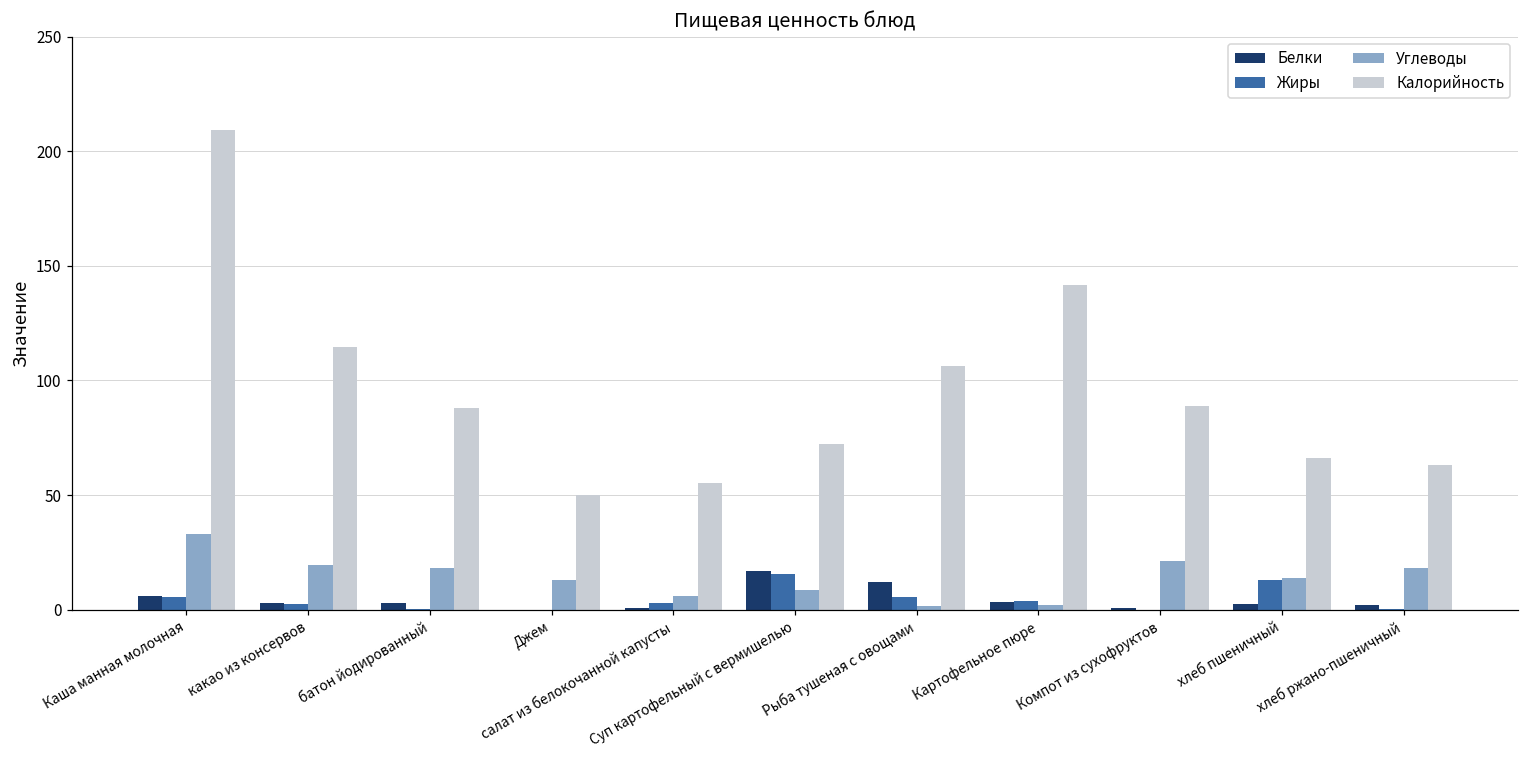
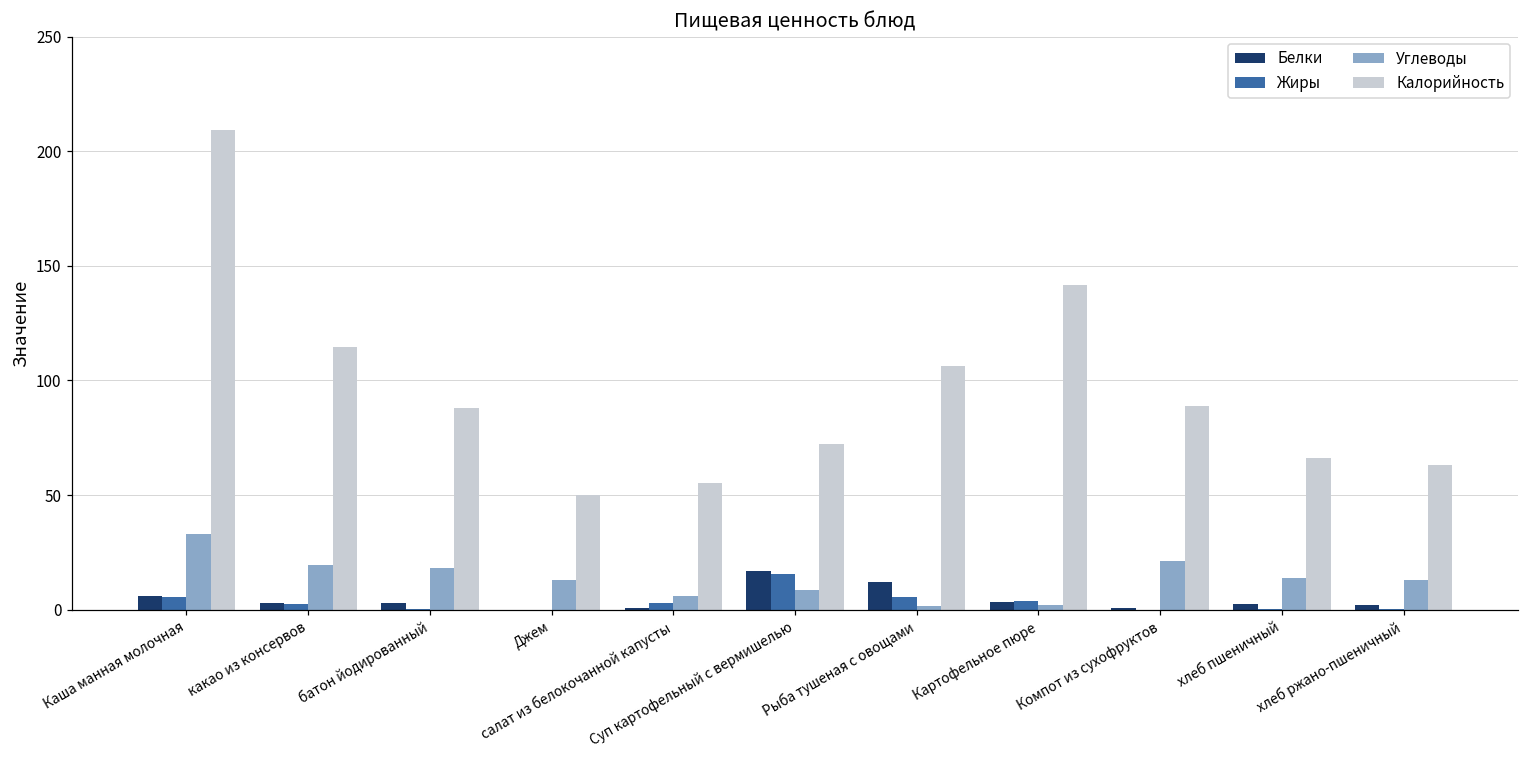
  {
    "Белки": {
      "Каша манная молочная": 6,
      "какао из консервов": 3,
      "батон йодированный": 3,
      "Суп картофельный с вермишелью": 17,
      "Рыба тушеная с овощами": 12,
      "Картофельное пюре": 3,
      "хлеб пшеничный": 2,
      "хлеб ржано-пшеничный": 2
    },
    "Жиры": {
      "Каша манная молочная": 6,
      "какао из консервов": 3,
      "Джем": 0,
      "салат из белокочанной капусты": 3,
      "Суп картофельный с вермишелью": 15,
      "Рыба тушеная с овощами": 6,
      "Картофельное пюре": 4,
-     "хлеб пшеничный": 13
+     "хлеб пшеничный": 0
    },
    "Углеводы": {
      "Каша манная молочная": 33,
      "какао из консервов": 20,
      "батон йодированный": 18,
      "Джем": 13,
      "салат из белокочанной капусты": 6,
      "Суп картофельный с вермишелью": 8,
      "Рыба тушеная с овощами": 1,
      "Картофельное пюре": 2,
      "Компот из сухофруктов": 21,
      "хлеб пшеничный": 14,
-     "хлеб ржано-пшеничный": 18
+     "хлеб ржано-пшеничный": 13
    },
    "Калорийность": {
      "Каша манная молочная": 209,
      "какао из консервов": 115,
      "батон йодированный": 88,
      "Джем": 50,
      "салат из белокочанной капусты": 55,
      "Суп картофельный с вермишелью": 72,
      "Рыба тушеная с овощами": 106,
      "Картофельное пюре": 142,
      "Компот из сухофруктов": 89,
      "хлеб пшеничный": 66,
      "хлеб ржано-пшеничный": 63
    }
  }
